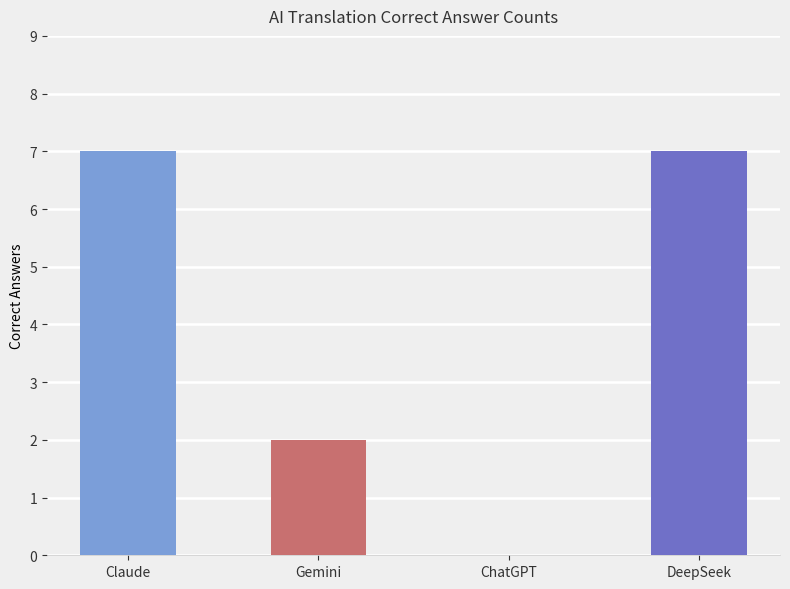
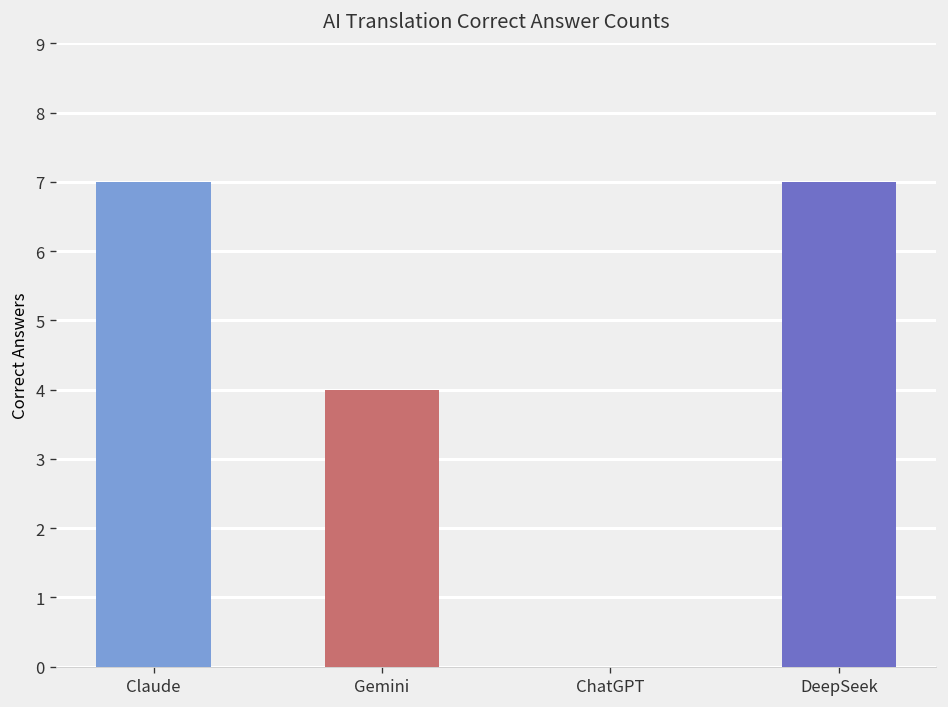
  {
    "Claude": 7,
-   "Gemini": 2,
+   "Gemini": 4,
    "ChatGPT": 0,
    "DeepSeek": 7
  }
